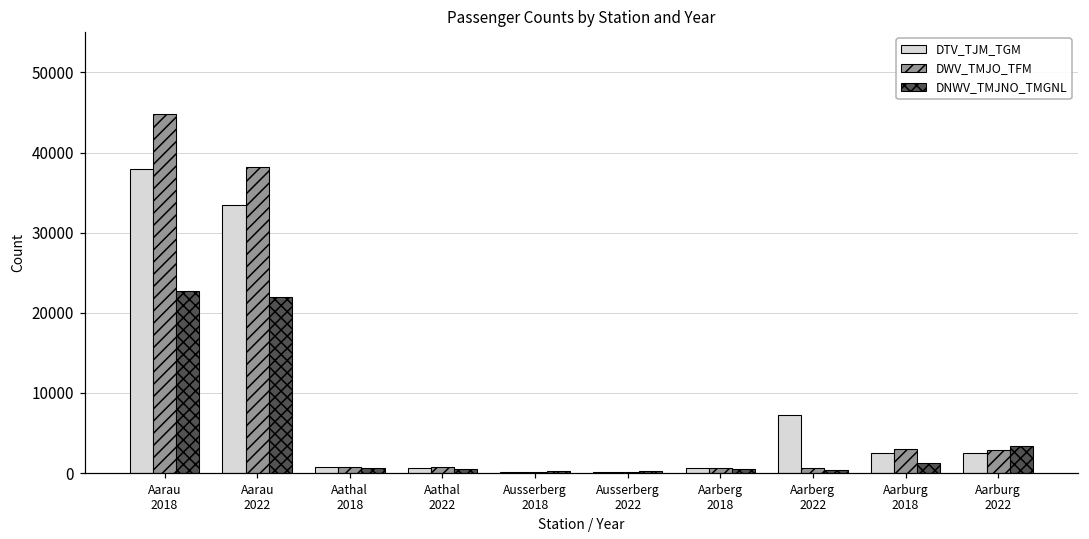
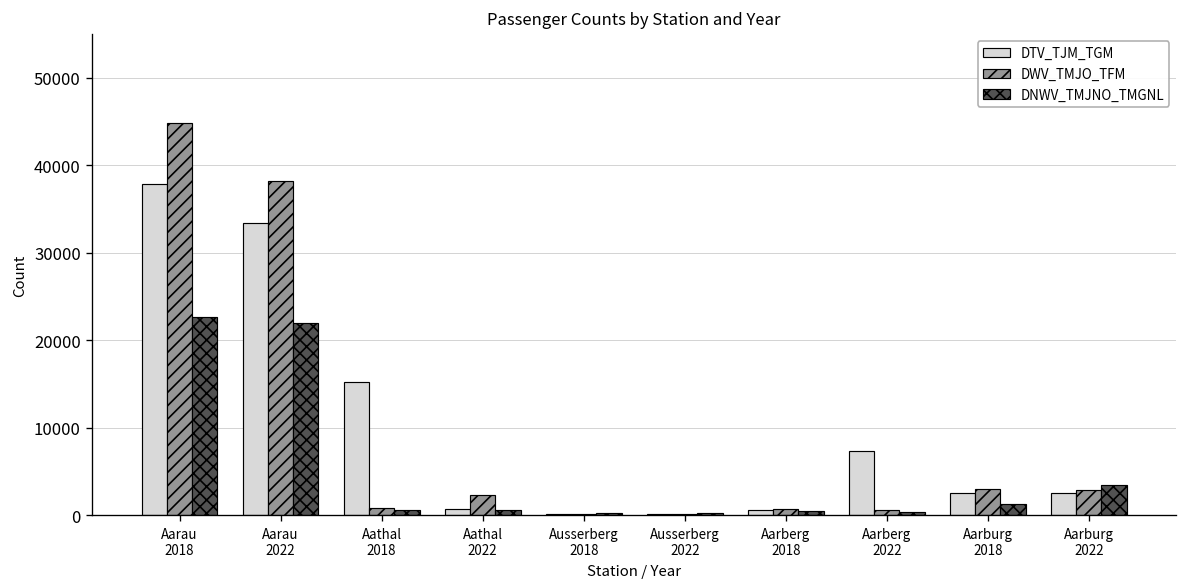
  {
    "DTV_TJM_TGM": {
      "Aarau 2018": 38000,
      "Aarau 2022": 33000,
-     "Aathal 2018": 1000,
+     "Aathal 2018": 15000,
      "Aathal 2022": 1000,
      "Aarberg 2018": 1000,
      "Aarberg 2022": 7000,
      "Aarburg 2018": 3000,
      "Aarburg 2022": 3000
    },
    "DWV_TMJO_TFM": {
      "Aarau 2018": 45000,
      "Aarau 2022": 38000,
      "Aathal 2018": 1000,
-     "Aathal 2022": 1000,
+     "Aathal 2022": 2000,
      "Aarberg 2018": 1000,
      "Aarberg 2022": 1000,
      "Aarburg 2018": 3000,
      "Aarburg 2022": 3000
    },
    "DNWV_TMJNO_TMGNL": {
      "Aarau 2018": 23000,
      "Aarau 2022": 22000,
      "Aathal 2018": 1000,
      "Aathal 2022": 1000,
      "Aarberg 2018": 0,
      "Aarberg 2022": 0,
      "Aarburg 2018": 1000,
      "Aarburg 2022": 3000
    }
  }
